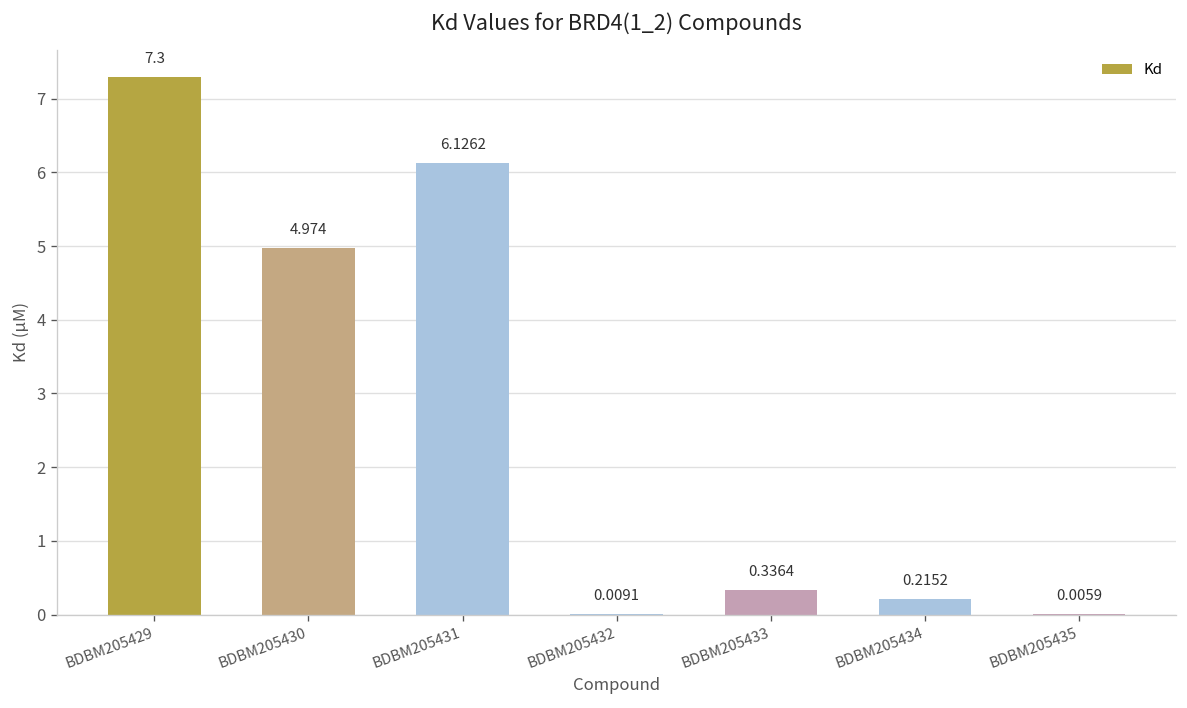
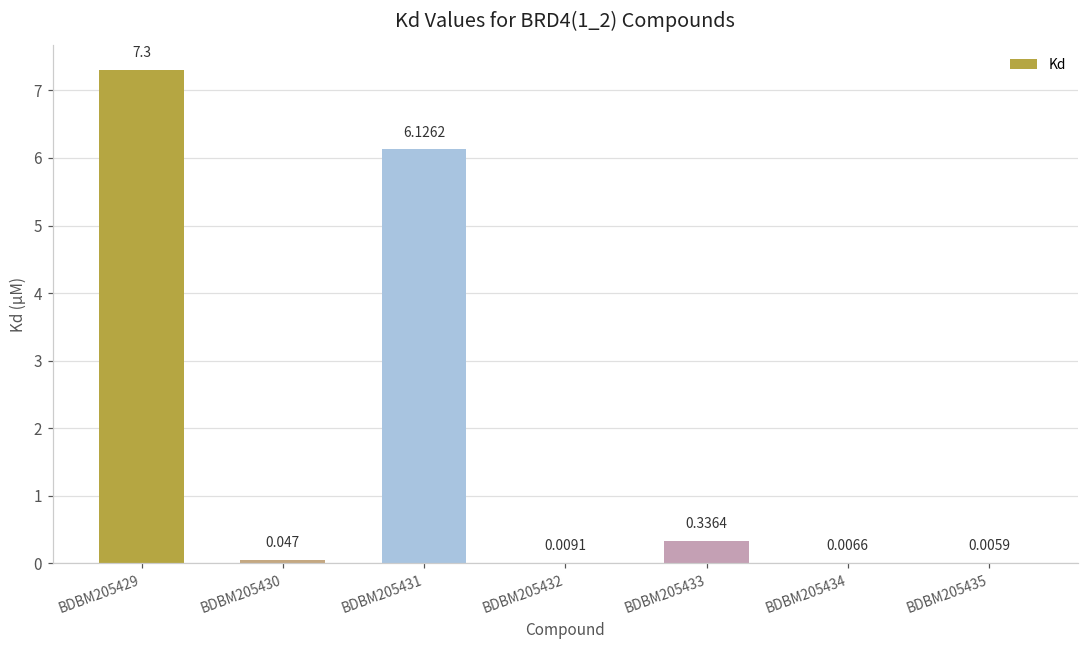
  {
    "BDBM205429": 7.3,
-   "BDBM205430": 4.974,
+   "BDBM205430": 0.047,
    "BDBM205431": 6.1262,
    "BDBM205432": 0.0091,
    "BDBM205433": 0.3364,
-   "BDBM205434": 0.2152,
+   "BDBM205434": 0.0066,
    "BDBM205435": 0.0059
  }
